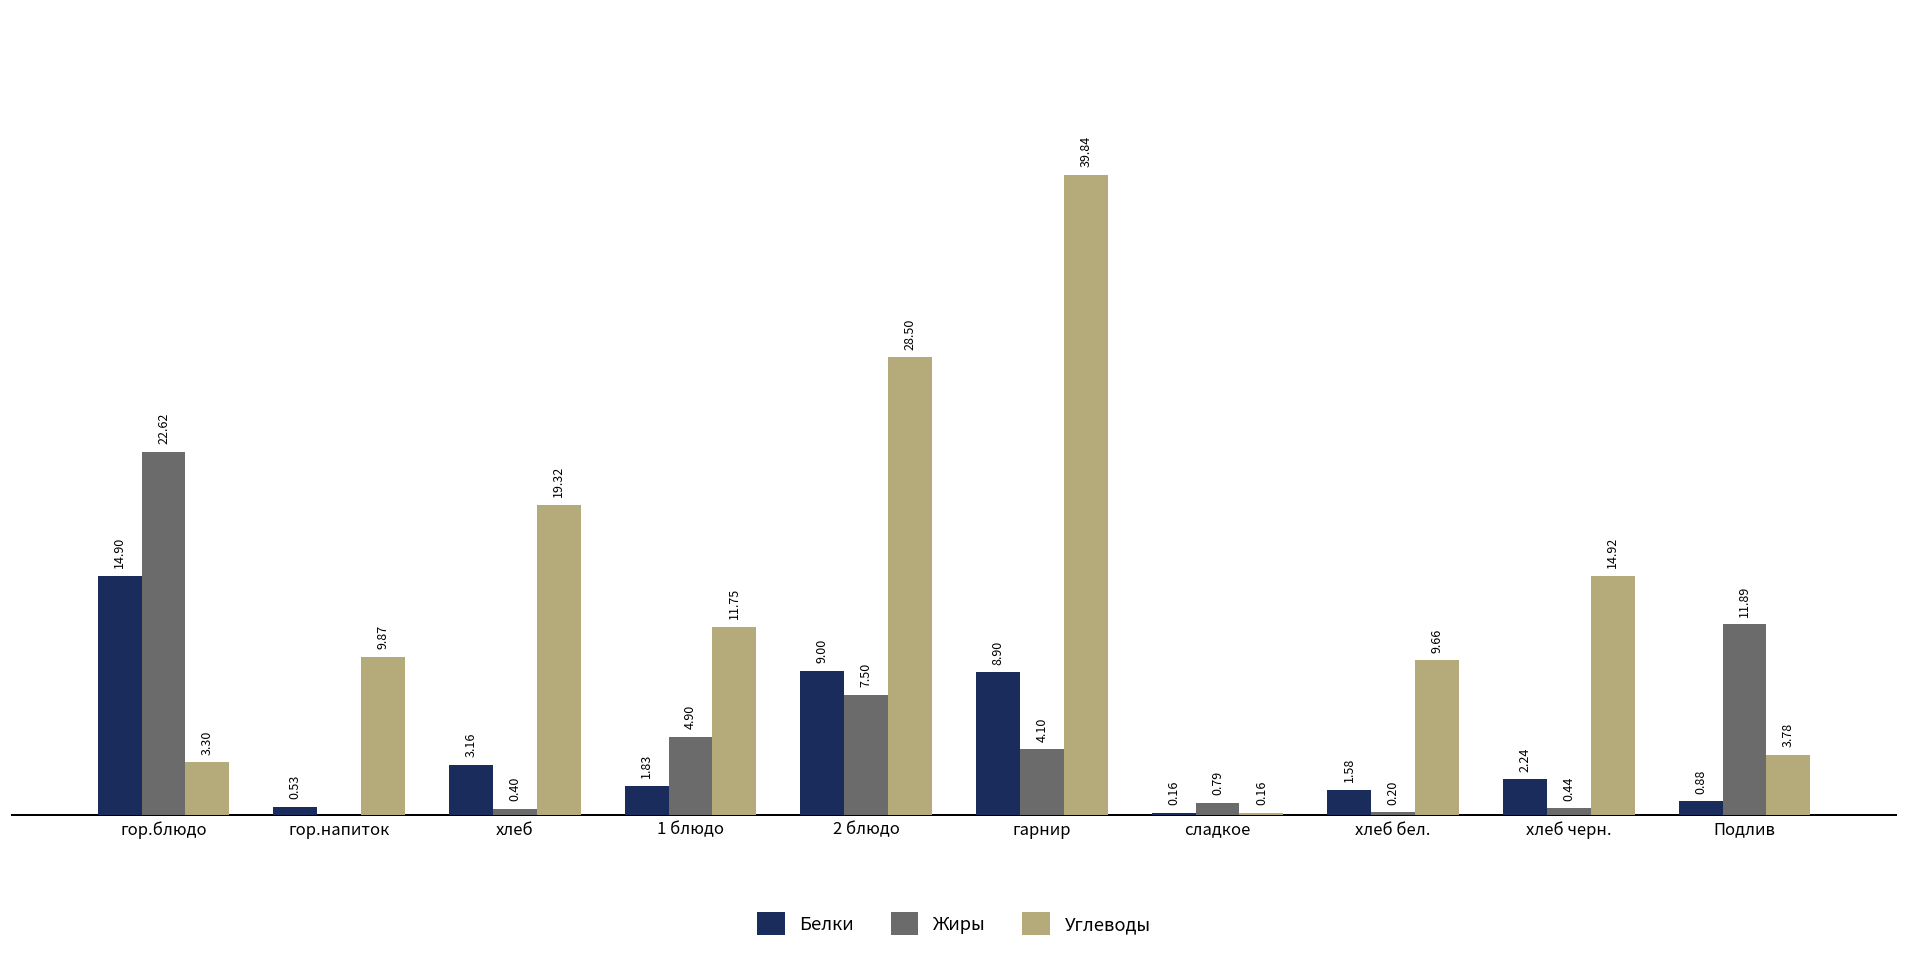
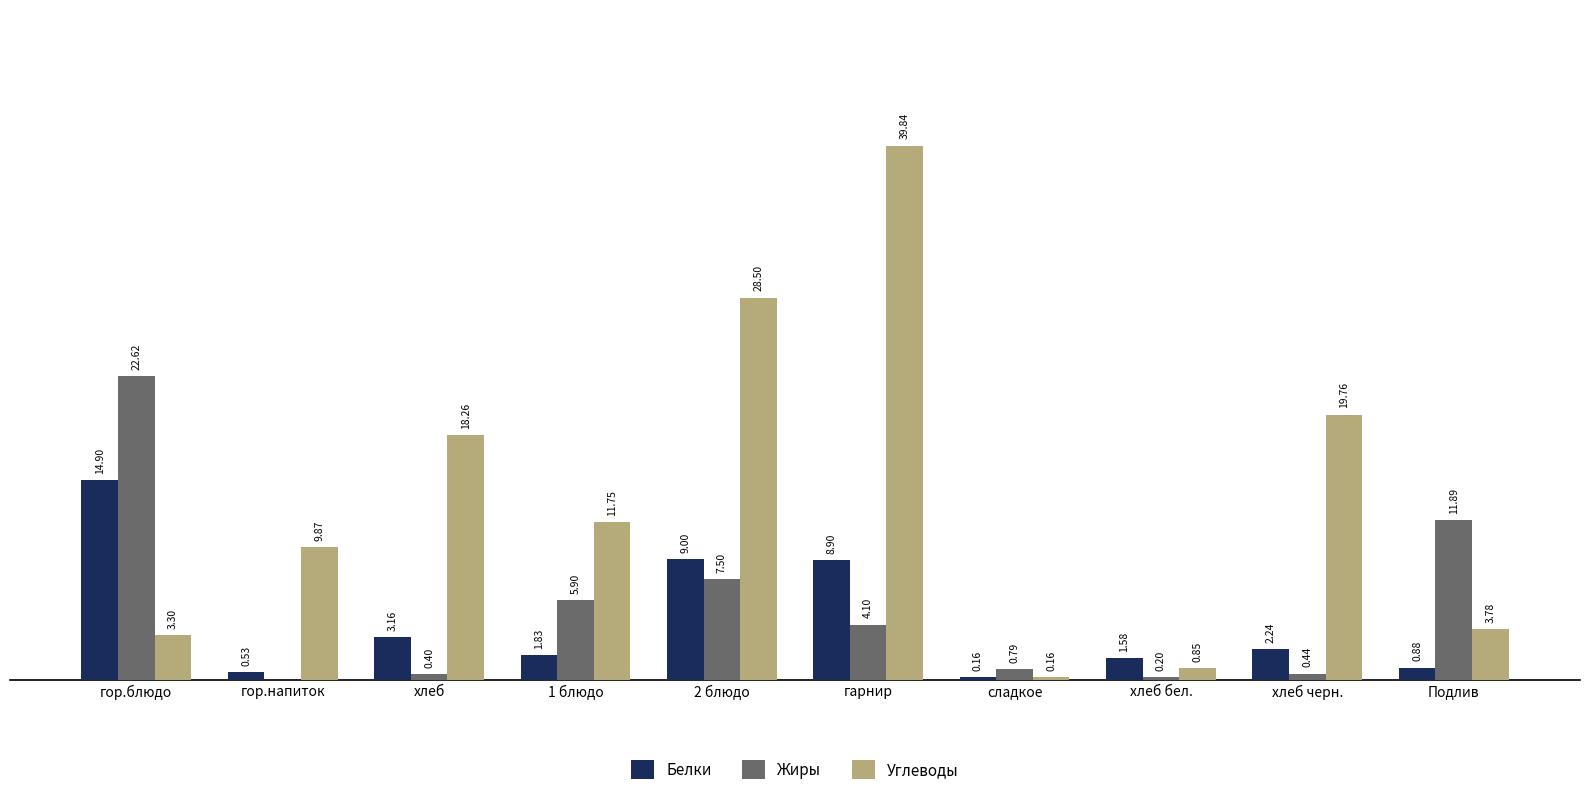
  {
    "Белки": {
      "гор.блюдо": 14.90,
      "гор.напиток": 0.53,
      "хлеб": 3.16,
      "1 блюдо": 1.83,
      "2 блюдо": 9.00,
      "гарнир": 8.90,
      "сладкое": 0.16,
      "хлеб бел.": 1.58,
      "хлеб черн.": 2.24,
      "Подлив": 0.88
    },
    "Жиры": {
      "гор.блюдо": 22.62,
      "хлеб": 0.40,
-     "1 блюдо": 4.90,
+     "1 блюдо": 5.90,
      "2 блюдо": 7.50,
      "гарнир": 4.10,
      "сладкое": 0.79,
      "хлеб бел.": 0.20,
      "хлеб черн.": 0.44,
      "Подлив": 11.89
    },
    "Углеводы": {
      "гор.блюдо": 3.30,
      "гор.напиток": 9.87,
-     "хлеб": 19.32,
+     "хлеб": 18.26,
      "1 блюдо": 11.75,
      "2 блюдо": 28.50,
      "гарнир": 39.84,
      "сладкое": 0.16,
-     "хлеб бел.": 9.66,
-     "хлеб черн.": 14.92,
+     "хлеб бел.": 0.85,
+     "хлеб черн.": 19.76,
      "Подлив": 3.78
    }
  }
